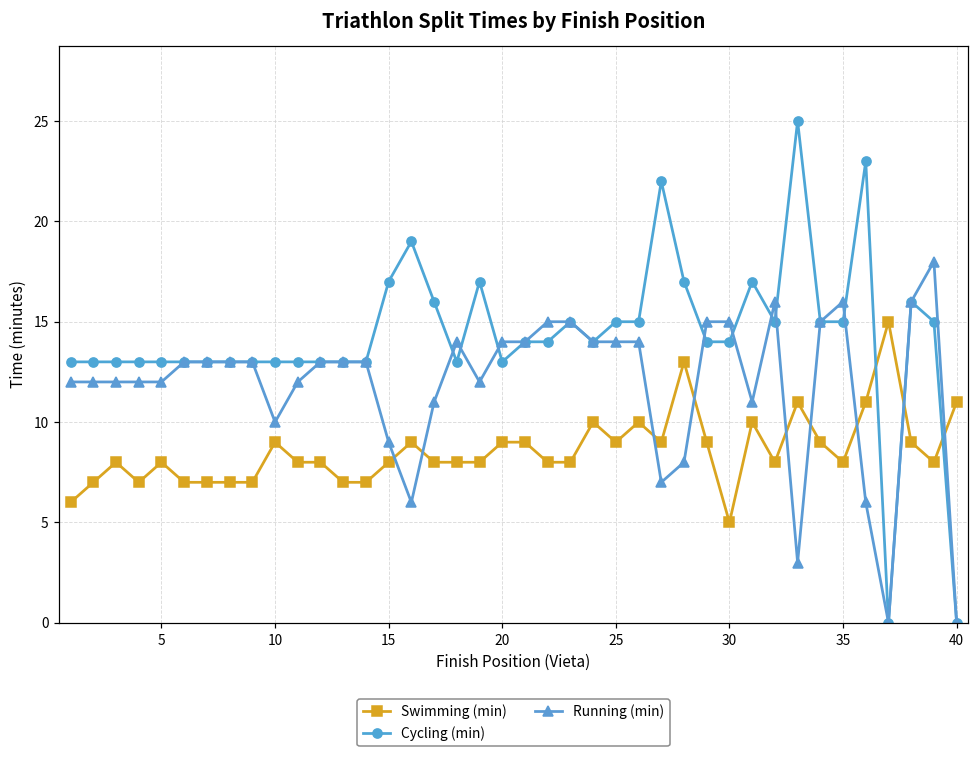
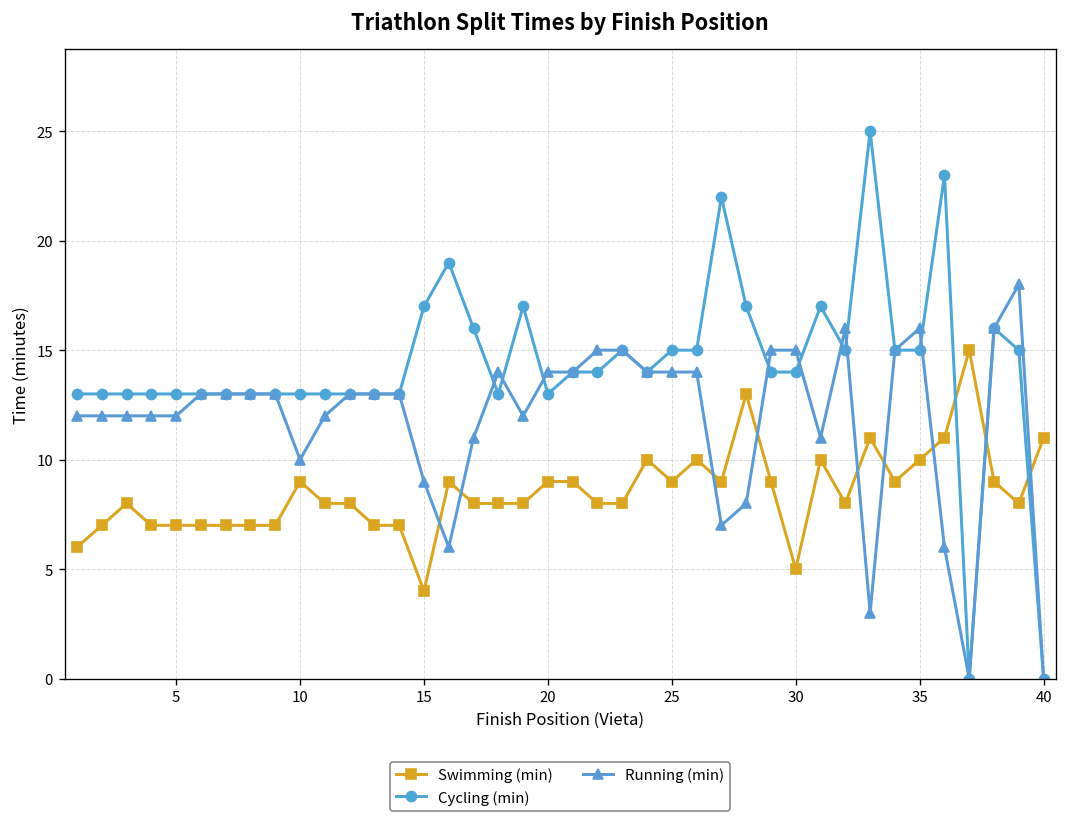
  {
    "Swimming (min)": {
-     "5": 8,
+     "5": 7,
      "10": 9,
-     "15": 8,
+     "15": 4,
      "20": 9,
      "25": 9,
      "30": 5,
-     "35": 8,
+     "35": 10,
      "40": 11
    }
  }
